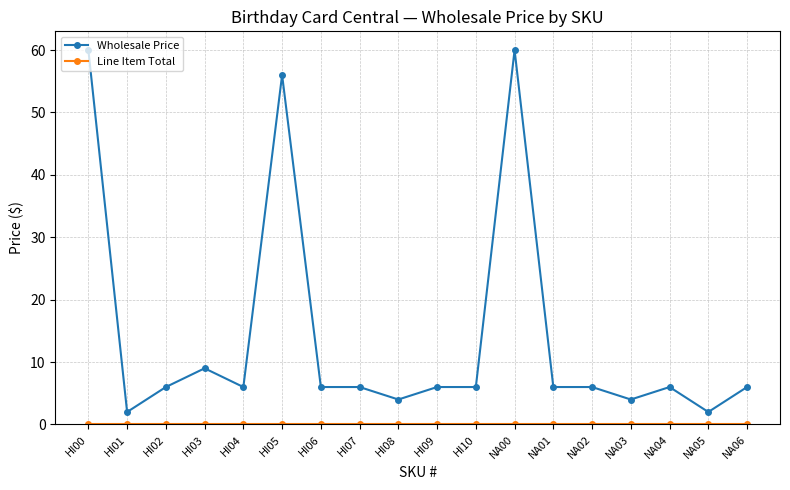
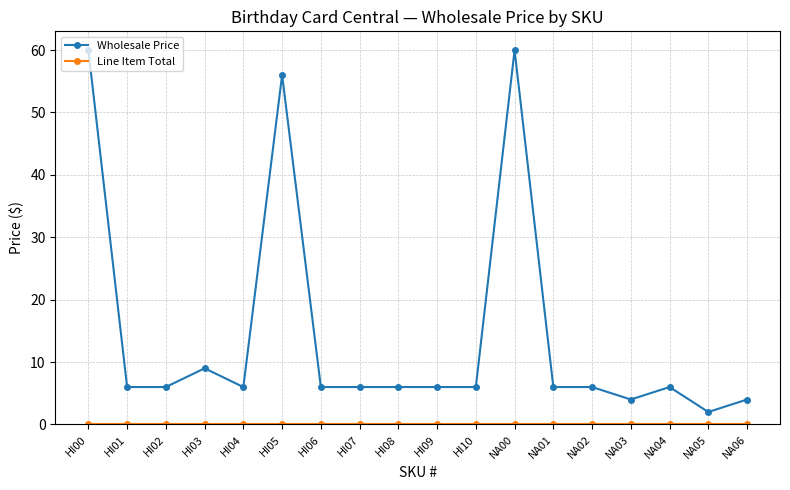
  {
    "Wholesale Price": {
-     "HI01": 2,
+     "HI01": 6,
      "HI02": 6,
      "HI03": 9,
      "HI04": 6,
      "HI05": 56,
      "HI06": 6,
      "HI07": 6,
-     "HI08": 4,
+     "HI08": 6,
      "HI09": 6,
      "HI10": 6,
      "NA00": 60,
      "NA01": 6,
      "NA02": 6,
      "NA03": 4,
      "NA04": 6,
      "NA05": 2,
-     "NA06": 6
+     "NA06": 4
    },
    "Line Item Total": {
      "HI00": 0,
      "HI01": 0,
      "HI02": 0,
      "HI03": 0,
      "HI04": 0,
      "HI05": 0,
      "HI06": 0,
      "HI07": 0,
      "HI08": 0,
      "HI09": 0,
      "HI10": 0,
      "NA00": 0,
      "NA01": 0,
      "NA02": 0,
      "NA03": 0,
      "NA04": 0,
      "NA05": 0,
      "NA06": 0
    }
  }
